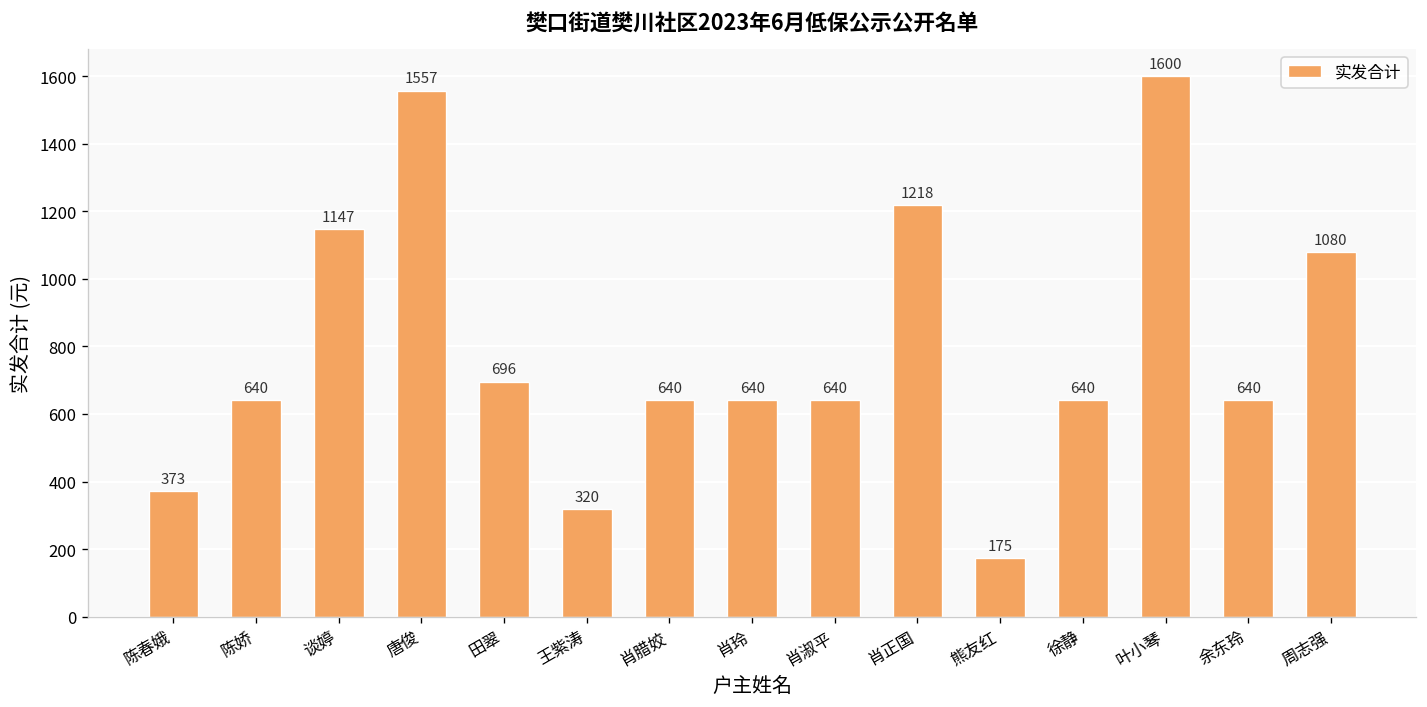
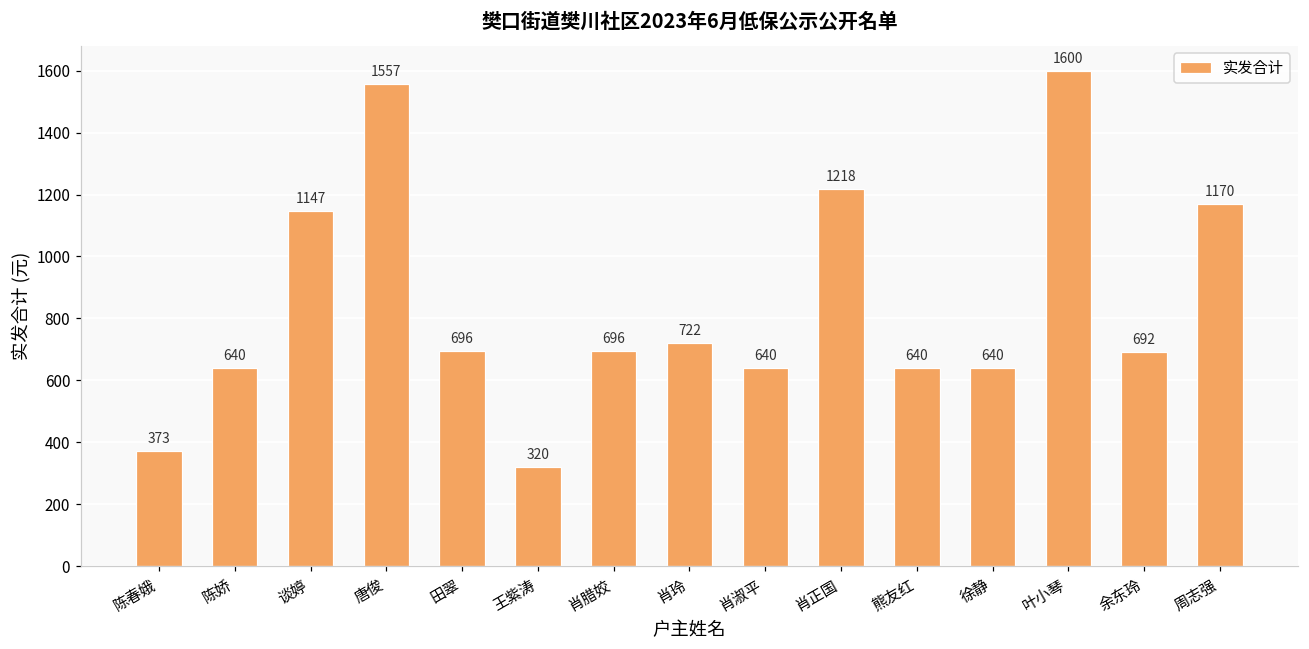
  {
    "陈春娥": 373,
    "陈娇": 640,
    "谈婷": 1147,
    "唐俊": 1557,
    "田翠": 696,
    "王紫涛": 320,
-   "肖腊姣": 640,
-   "肖玲": 640,
+   "肖腊姣": 696,
+   "肖玲": 722,
    "肖淑平": 640,
    "肖正国": 1218,
-   "熊友红": 175,
+   "熊友红": 640,
    "徐静": 640,
    "叶小琴": 1600,
-   "余东玲": 640,
-   "周志强": 1080
+   "余东玲": 692,
+   "周志强": 1170
  }
